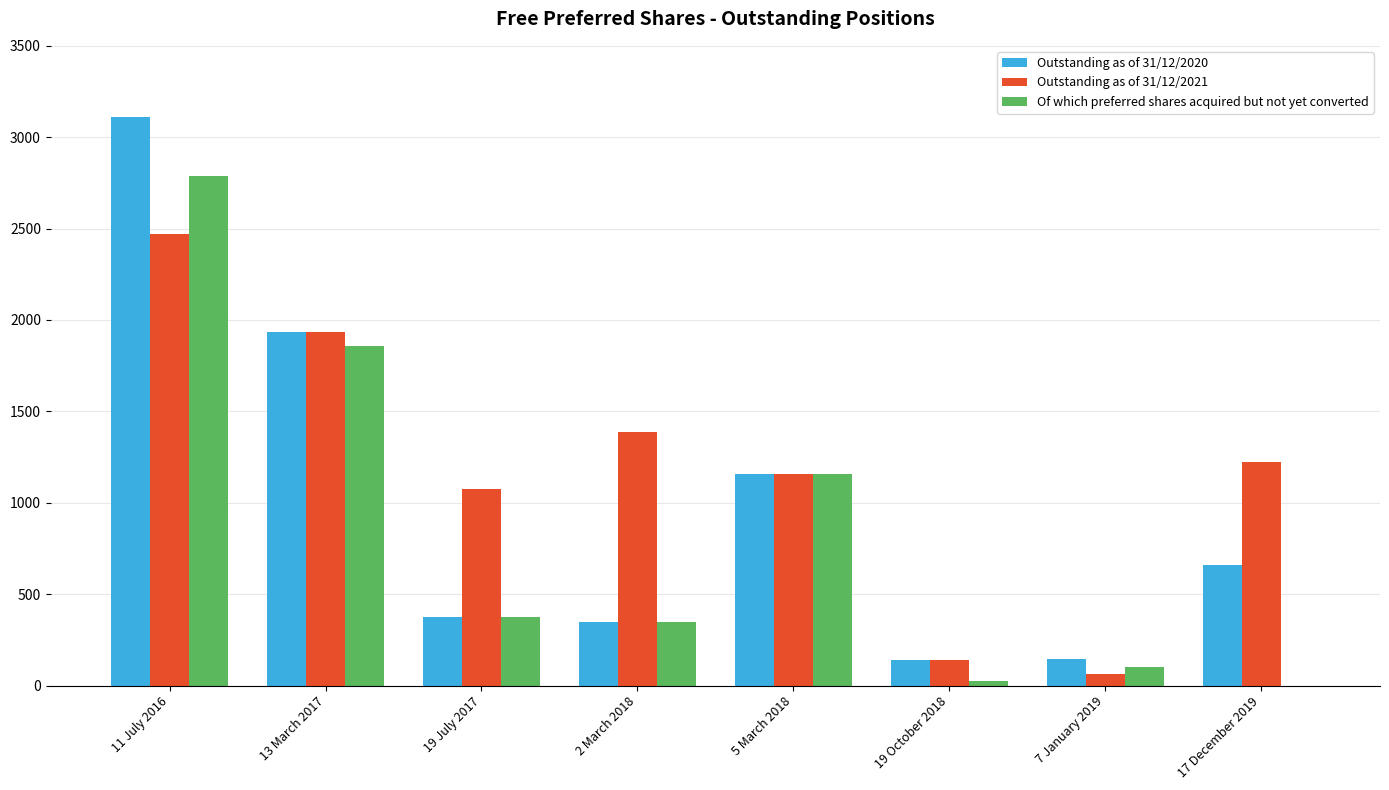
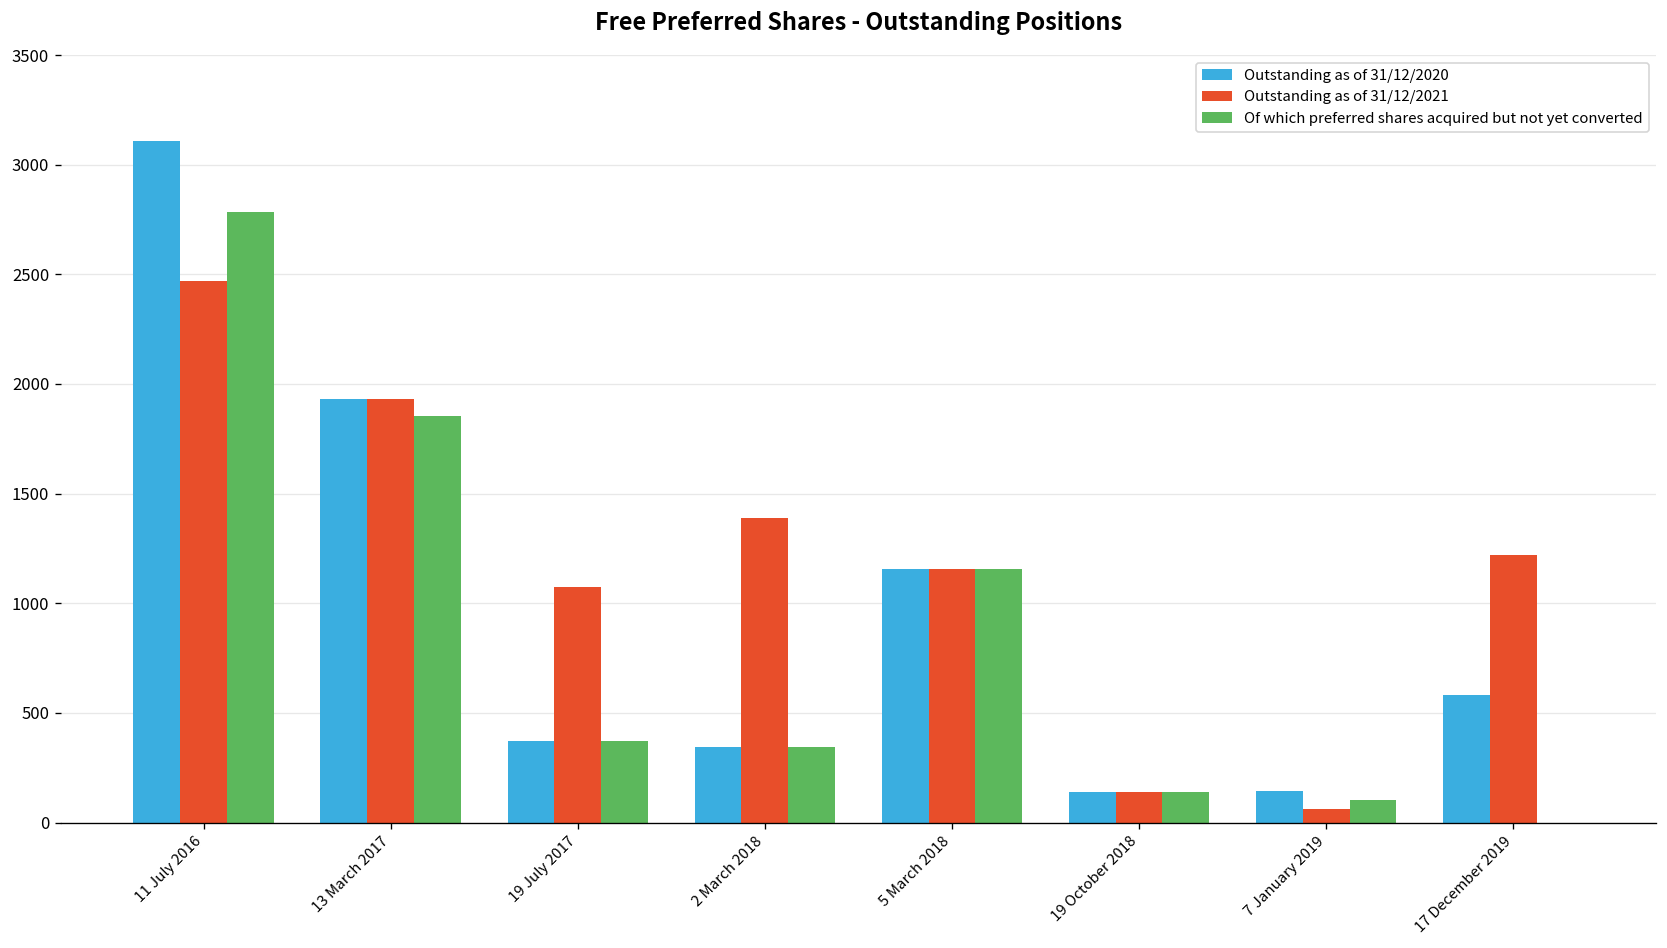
  {
    "Outstanding as of 31/12/2020": {
      "11 July 2016": 3110,
      "13 March 2017": 1930,
      "19 July 2017": 370,
      "2 March 2018": 350,
      "5 March 2018": 1160,
      "19 October 2018": 140,
      "7 January 2019": 140,
-     "17 December 2019": 660
+     "17 December 2019": 580
    },
    "Outstanding as of 31/12/2021": {
      "11 July 2016": 2470,
      "13 March 2017": 1930,
      "19 July 2017": 1080,
      "2 March 2018": 1390,
      "5 March 2018": 1160,
      "19 October 2018": 140,
      "7 January 2019": 60,
      "17 December 2019": 1220
    },
    "Of which preferred shares acquired but not yet converted": {
      "11 July 2016": 2790,
      "13 March 2017": 1860,
      "19 July 2017": 370,
      "2 March 2018": 350,
      "5 March 2018": 1160,
-     "19 October 2018": 30,
+     "19 October 2018": 140,
      "7 January 2019": 100,
      "17 December 2019": 0
    }
  }
